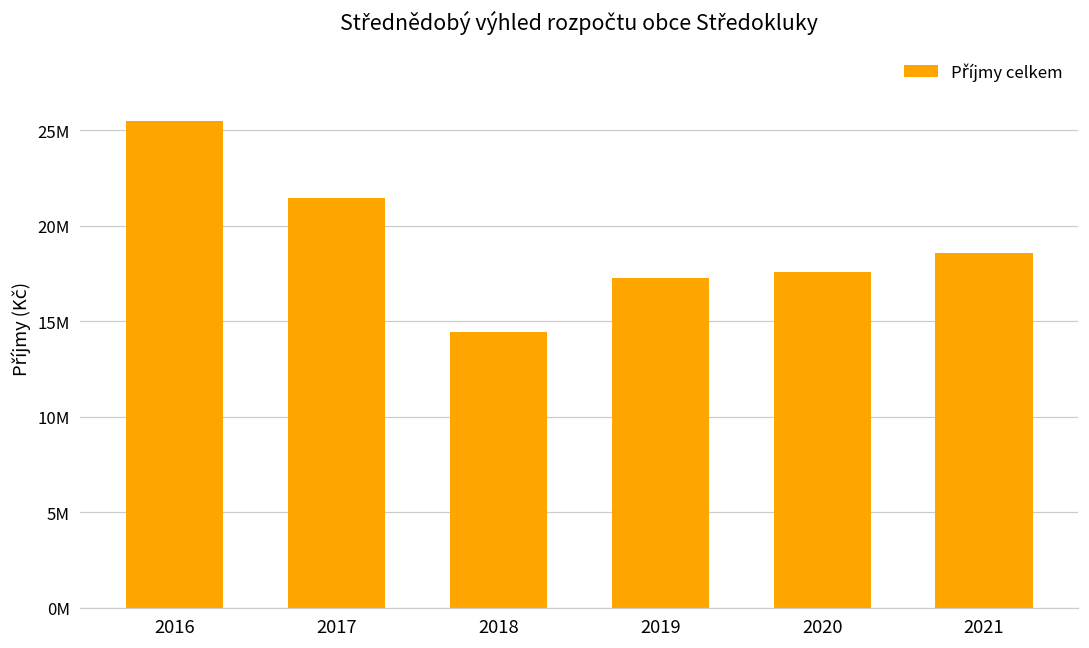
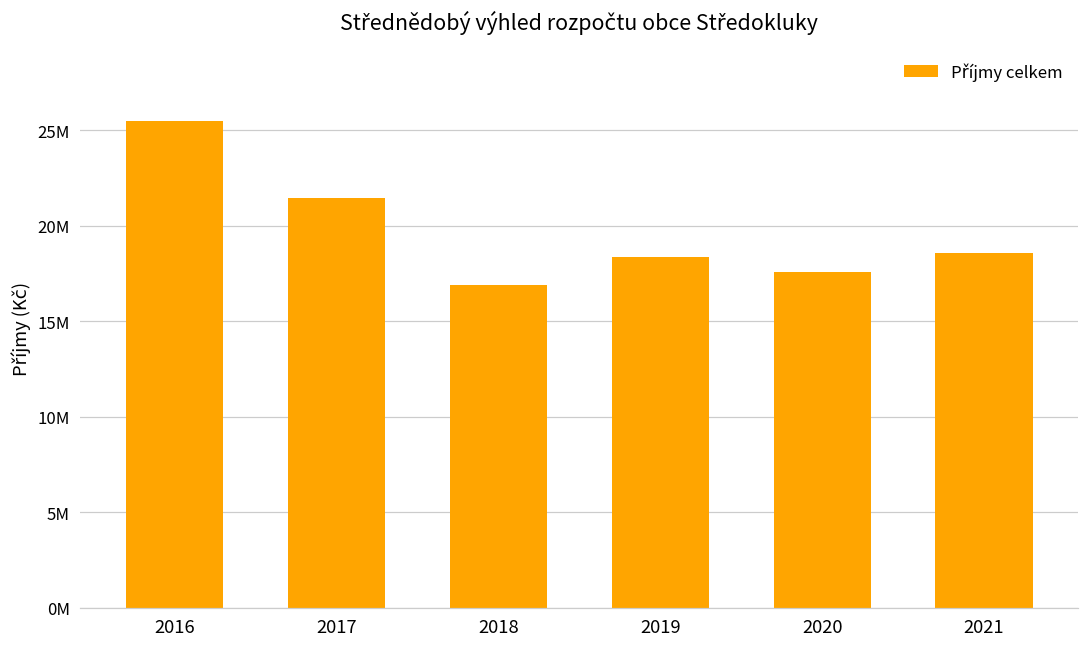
  {
    "2016": 25500000,
    "2017": 21400000,
-   "2018": 14400000,
-   "2019": 17200000,
+   "2018": 16900000,
+   "2019": 18400000,
    "2020": 17600000,
    "2021": 18600000
  }
